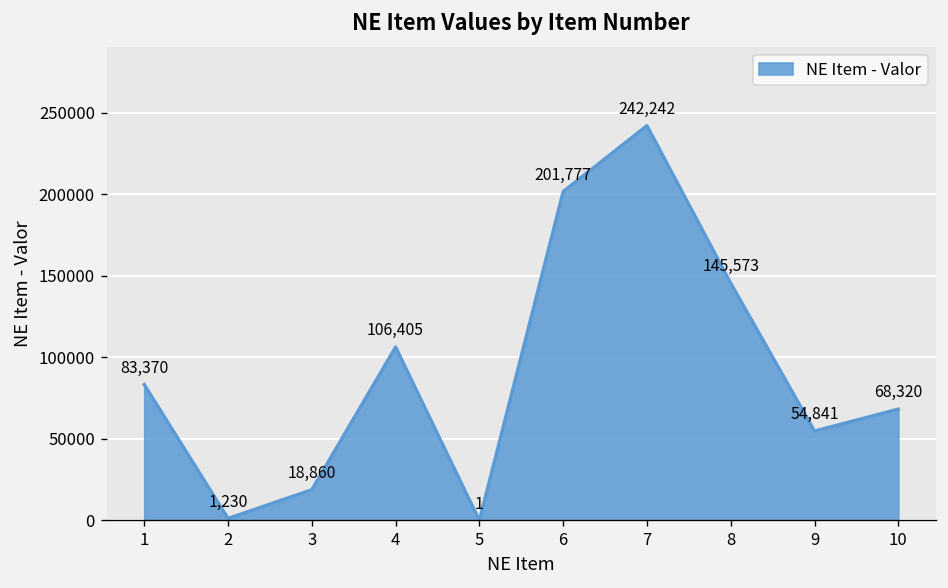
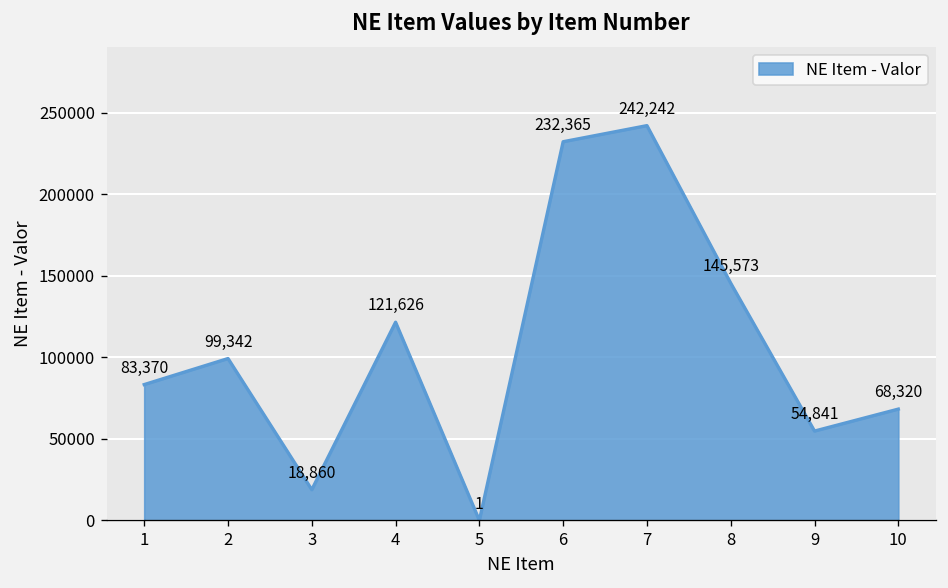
  {
    "1": "83,370",
-   "2": "1,230",
+   "2": "99,342",
    "3": "18,860",
-   "4": "106,405",
+   "4": "121,626",
    "5": "1",
-   "6": "201,777",
+   "6": "232,365",
    "7": "242,242",
    "8": "145,573",
    "9": "54,841",
    "10": "68,320"
  }
